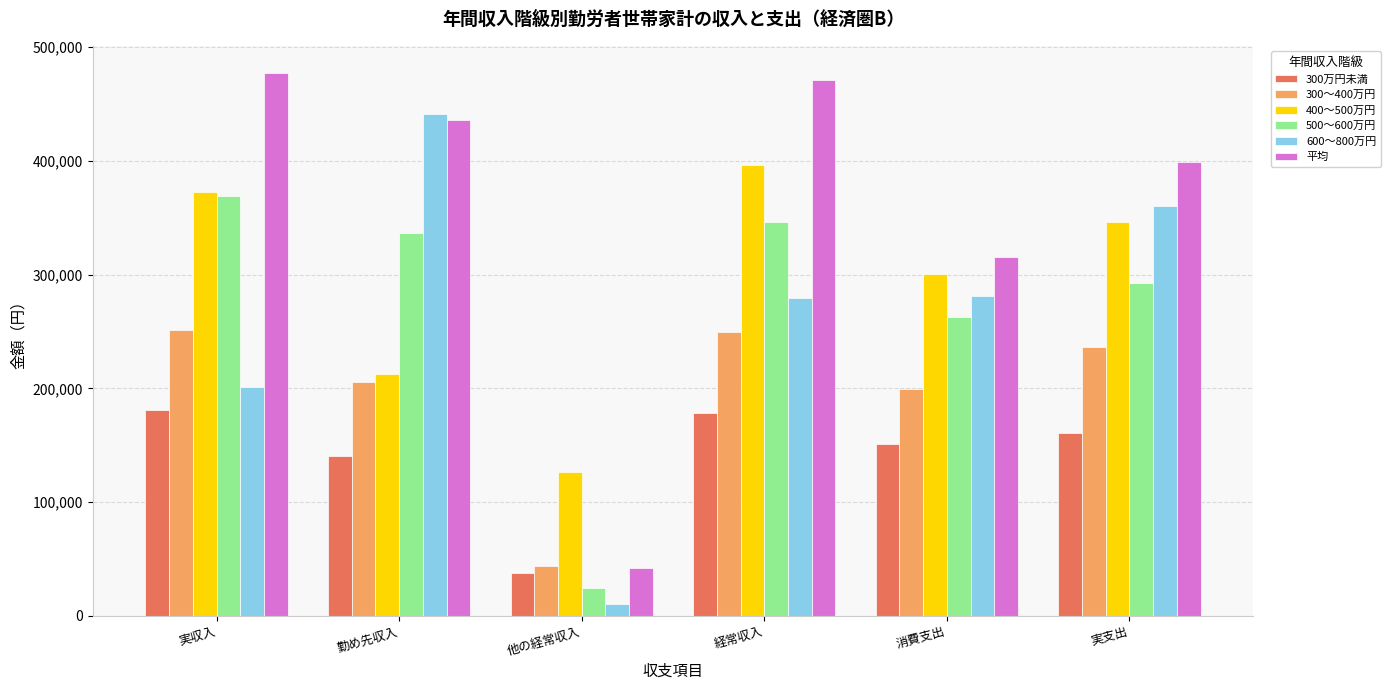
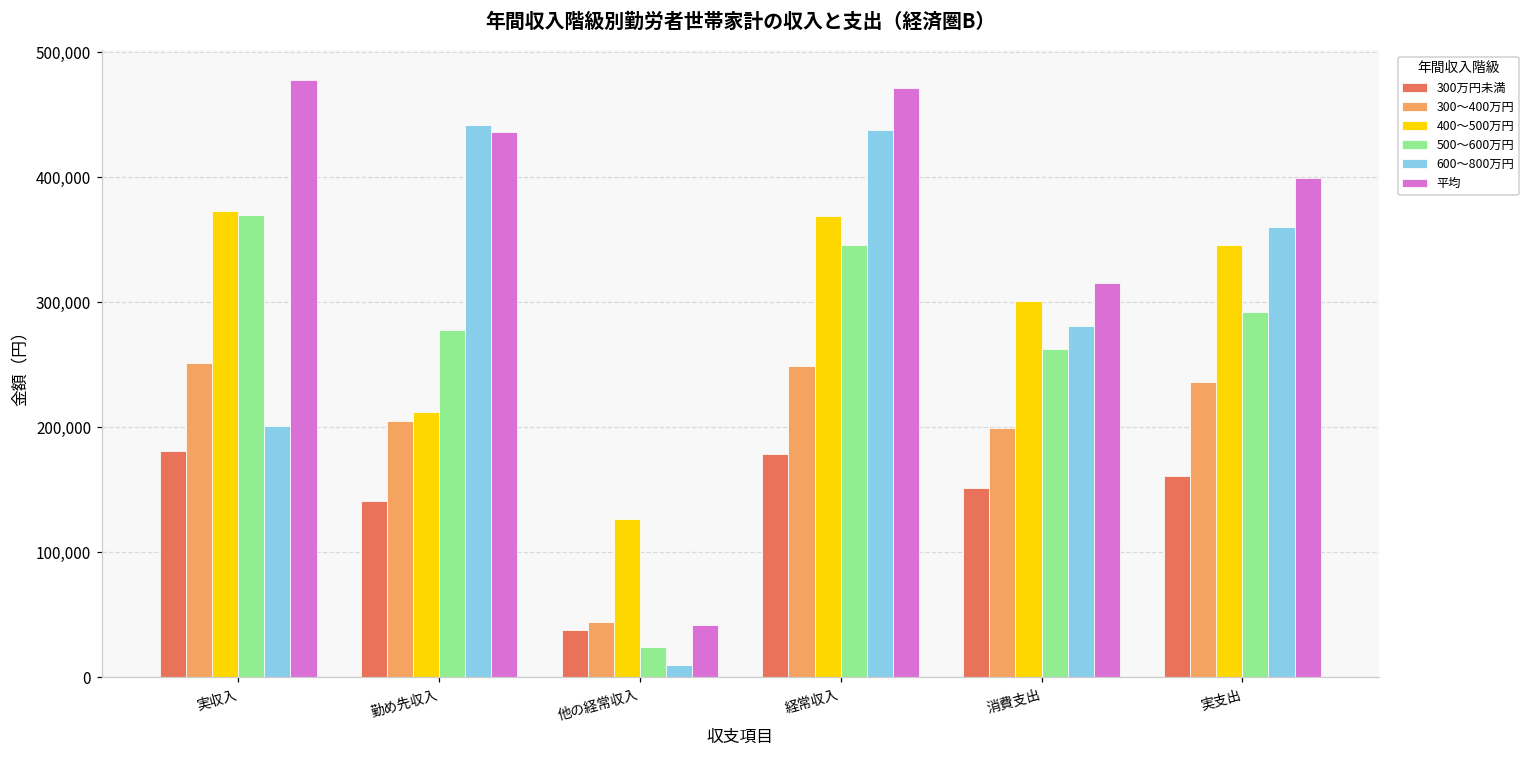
  {
    "400〜500万円": {
      "実収入": "373,000",
      "勤め先収入": "212,000",
      "他の経常収入": "126,000",
-     "経常収入": "397,000",
+     "経常収入": "369,000",
      "消費支出": "301,000",
      "実支出": "346,000"
    },
    "500〜600万円": {
      "実収入": "369,000",
-     "勤め先収入": "336,000",
+     "勤め先収入": "278,000",
      "他の経常収入": "25,000",
      "経常収入": "346,000",
      "消費支出": "262,000",
      "実支出": "292,000"
    },
    "600〜800万円": {
      "実収入": "201,000",
      "勤め先収入": "442,000",
      "他の経常収入": "10,000",
-     "経常収入": "279,000",
+     "経常収入": "438,000",
      "消費支出": "281,000",
      "実支出": "360,000"
    },
    "平均": {
      "実収入": "477,000",
      "勤め先収入": "436,000",
      "他の経常収入": "42,000",
      "経常収入": "471,000",
      "消費支出": "316,000",
      "実支出": "399,000"
    }
  }
